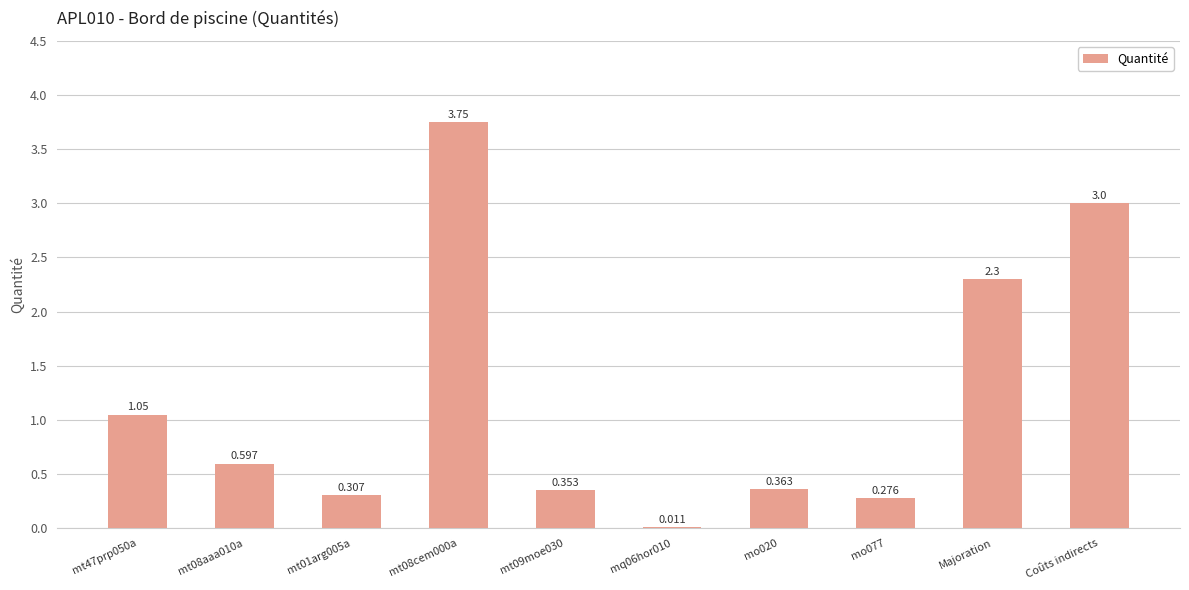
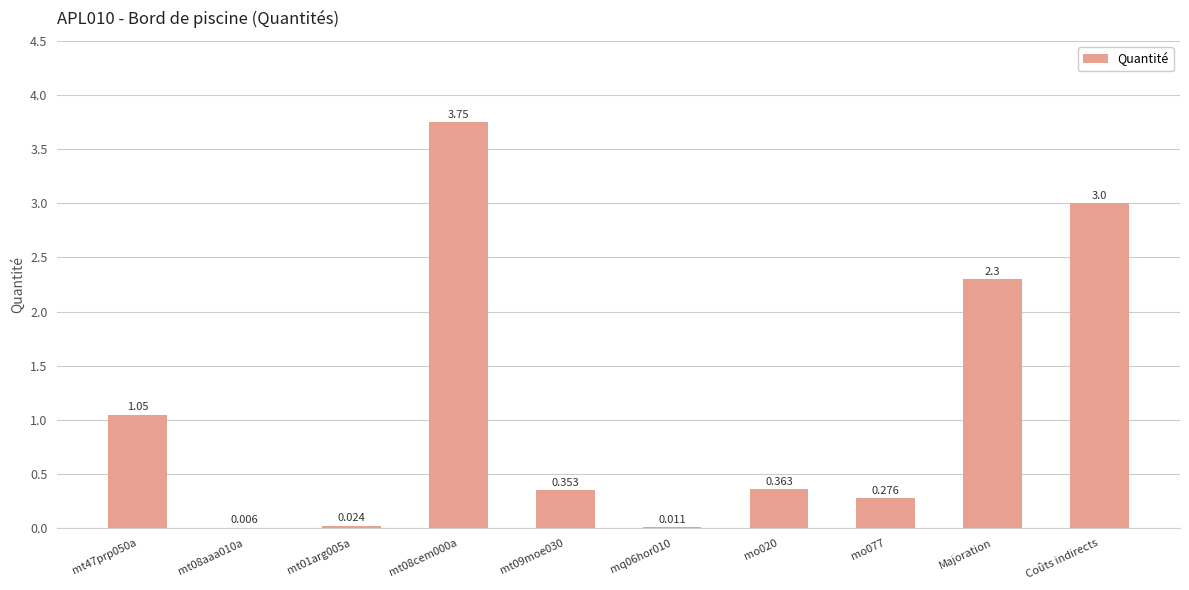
  {
    "mt47prp050a": 1.05,
-   "mt08aaa010a": 0.597,
-   "mt01arg005a": 0.307,
+   "mt08aaa010a": 0.006,
+   "mt01arg005a": 0.024,
    "mt08cem000a": 3.75,
    "mt09moe030": 0.353,
    "mq06hor010": 0.011,
    "mo020": 0.363,
    "mo077": 0.276,
    "Majoration": 2.3,
    "Coûts indirects": 3.0
  }
